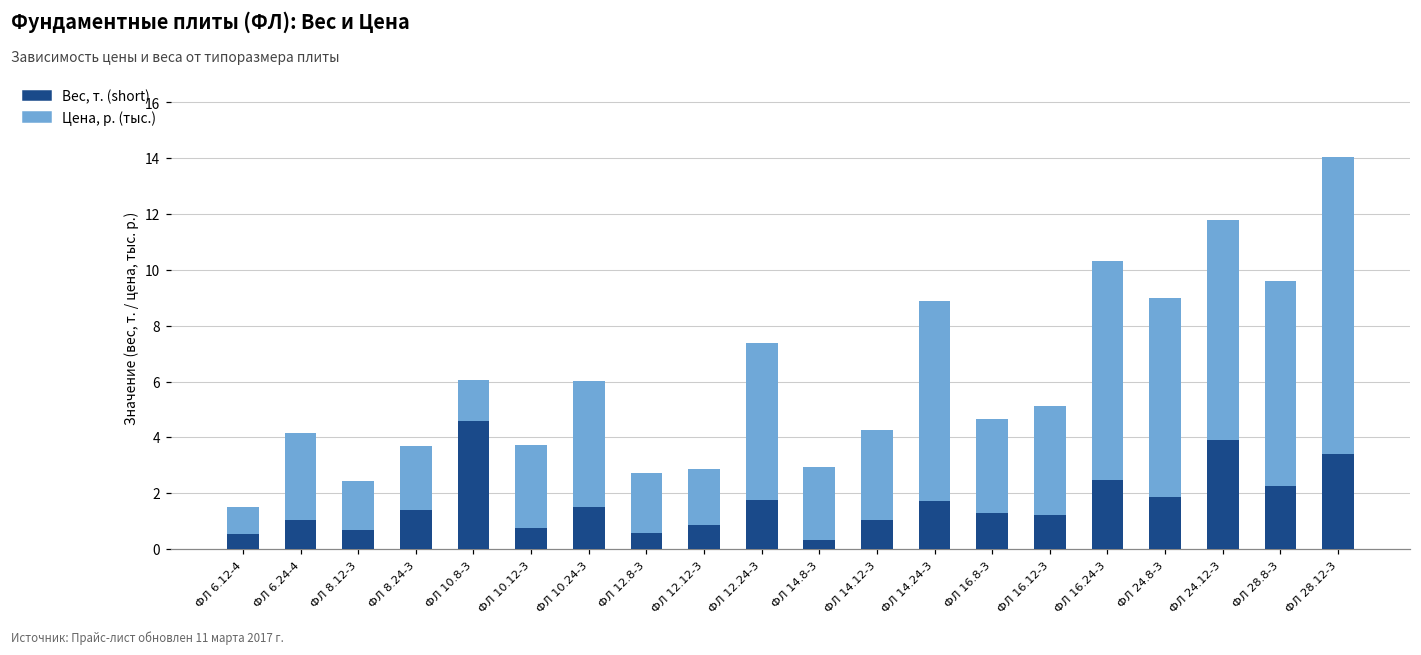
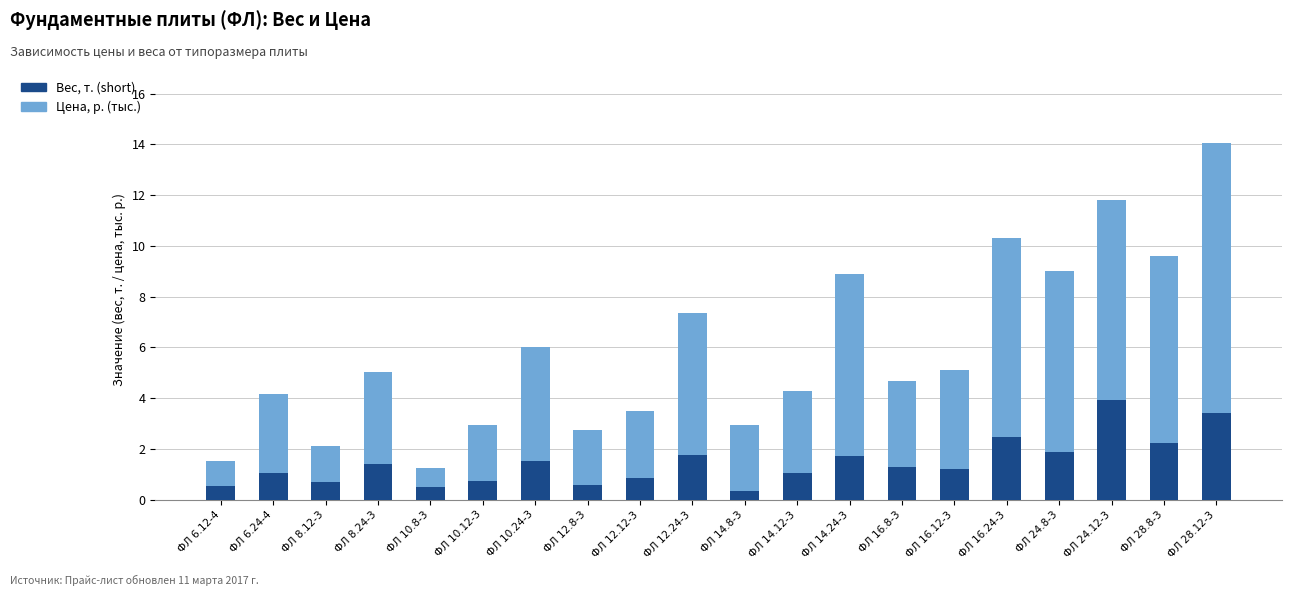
  {
    "Вес, т. (short)": {
      "ФЛ 6.12-4": 0.5,
      "ФЛ 6.24-4": 1.1,
      "ФЛ 8.12-3": 0.7,
      "ФЛ 8.24-3": 1.4,
-     "ФЛ 10.8-3": 4.6,
+     "ФЛ 10.8-3": 0.5,
      "ФЛ 10.12-3": 0.8,
      "ФЛ 10.24-3": 1.5,
      "ФЛ 12.8-3": 0.6,
      "ФЛ 12.12-3": 0.9,
      "ФЛ 12.24-3": 1.8,
      "ФЛ 14.8-3": 0.3,
      "ФЛ 14.12-3": 1.0,
      "ФЛ 14.24-3": 1.7,
      "ФЛ 16.8-3": 1.3,
      "ФЛ 16.12-3": 1.2,
      "ФЛ 16.24-3": 2.5,
      "ФЛ 24.8-3": 1.9,
      "ФЛ 24.12-3": 3.9,
      "ФЛ 28.8-3": 2.3,
      "ФЛ 28.12-3": 3.4
    },
    "Цена, р. (тыс.)": {
      "ФЛ 6.12-4": 1.0,
      "ФЛ 6.24-4": 3.1,
-     "ФЛ 8.12-3": 1.8,
-     "ФЛ 8.24-3": 2.3,
-     "ФЛ 10.8-3": 1.5,
-     "ФЛ 10.12-3": 3.0,
+     "ФЛ 8.12-3": 1.4,
+     "ФЛ 8.24-3": 3.6,
+     "ФЛ 10.8-3": 0.8,
+     "ФЛ 10.12-3": 2.2,
      "ФЛ 10.24-3": 4.5,
      "ФЛ 12.8-3": 2.2,
-     "ФЛ 12.12-3": 2.0,
+     "ФЛ 12.12-3": 2.6,
      "ФЛ 12.24-3": 5.6,
      "ФЛ 14.8-3": 2.6,
      "ФЛ 14.12-3": 3.2,
      "ФЛ 14.24-3": 7.2,
      "ФЛ 16.8-3": 3.4,
      "ФЛ 16.12-3": 3.9,
      "ФЛ 16.24-3": 7.8,
      "ФЛ 24.8-3": 7.1,
      "ФЛ 24.12-3": 7.9,
      "ФЛ 28.8-3": 7.4,
      "ФЛ 28.12-3": 10.6
    }
  }
